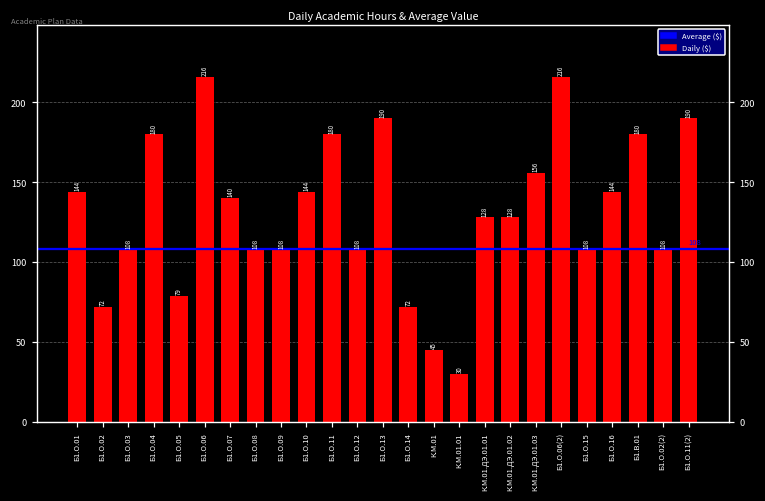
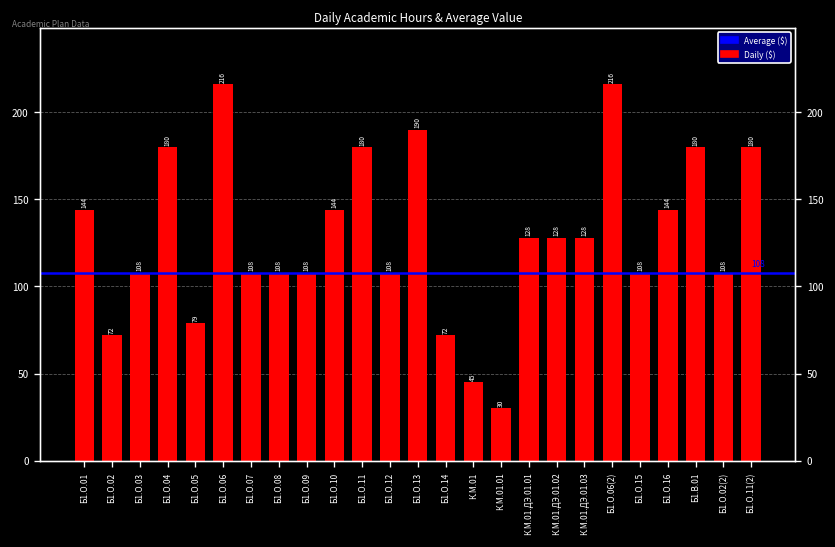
  {
    "Б1.О.01": 144,
    "Б1.О.02": 72,
    "Б1.О.03": 108,
    "Б1.О.04": 180,
    "Б1.О.05": 79,
    "Б1.О.06": 216,
-   "Б1.О.07": 140,
+   "Б1.О.07": 108,
    "Б1.О.08": 108,
    "Б1.О.09": 108,
    "Б1.О.10": 144,
    "Б1.О.11": 180,
    "Б1.О.12": 108,
    "Б1.О.13": 190,
    "Б1.О.14": 72,
    "К.М.01": 45,
    "К.М.01.01": 30,
    "К.М.01.ДЭ.01.01": 128,
    "К.М.01.ДЭ.01.02": 128,
-   "К.М.01.ДЭ.01.03": 156,
+   "К.М.01.ДЭ.01.03": 128,
    "Б1.О.06(2)": 216,
    "Б1.О.15": 108,
    "Б1.О.16": 144,
    "Б1.В.01": 180,
    "Б1.О.02(2)": 108,
-   "Б1.О.11(2)": 190
+   "Б1.О.11(2)": 180
  }
